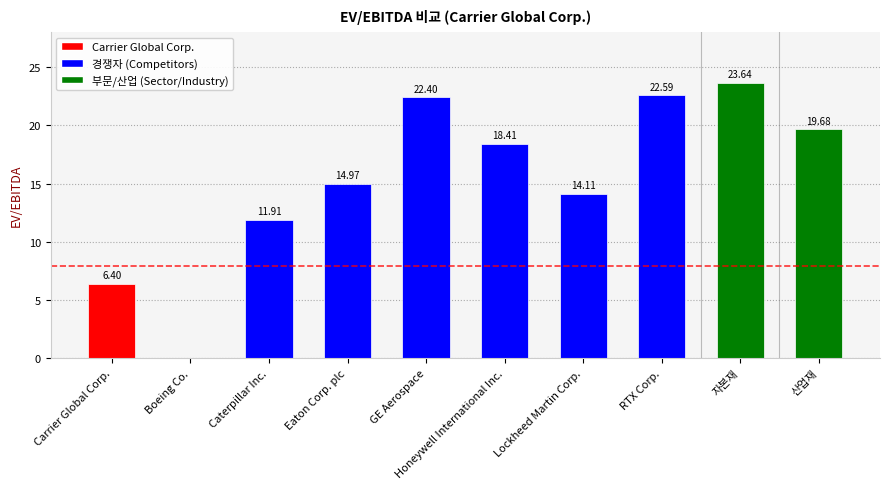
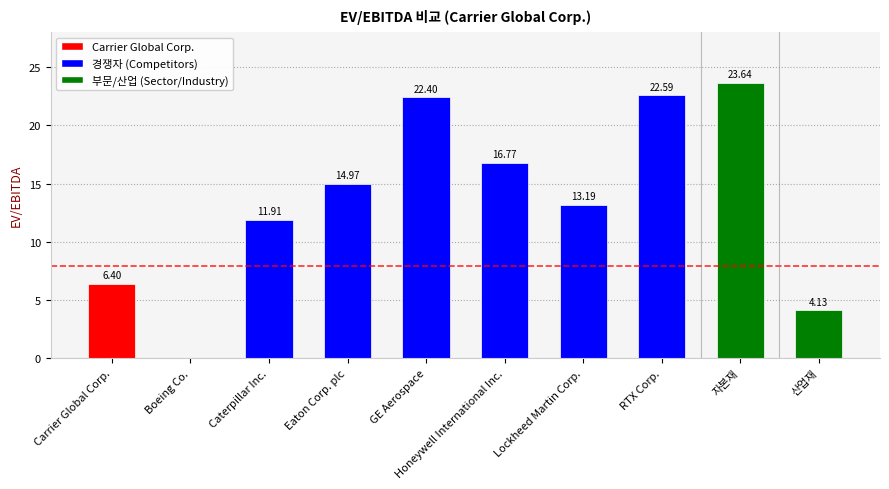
  {
    "Carrier Global Corp.": 6.40,
    "Caterpillar Inc.": 11.91,
    "Eaton Corp. plc": 14.97,
    "GE Aerospace": 22.40,
-   "Honeywell International Inc.": 18.41,
-   "Lockheed Martin Corp.": 14.11,
+   "Honeywell International Inc.": 16.77,
+   "Lockheed Martin Corp.": 13.19,
    "RTX Corp.": 22.59,
    "자본재": 23.64,
-   "산업재": 19.68
+   "산업재": 4.13
  }
